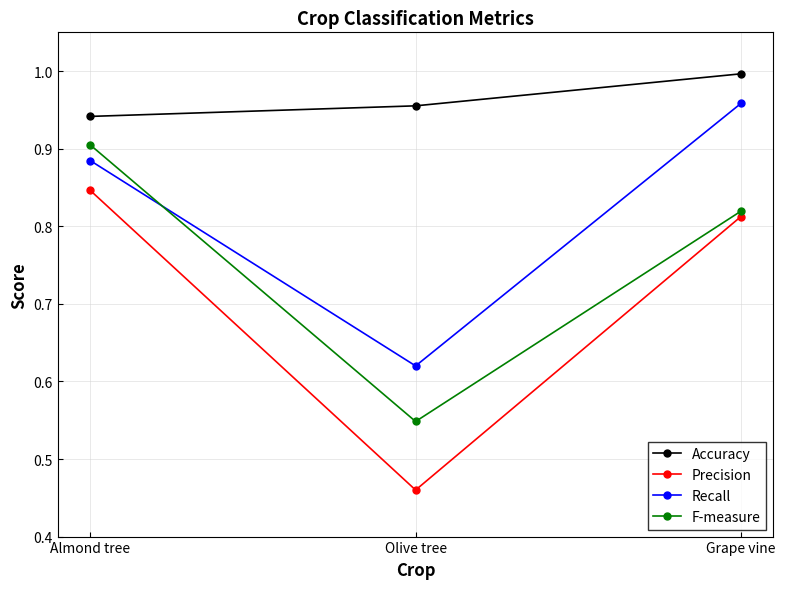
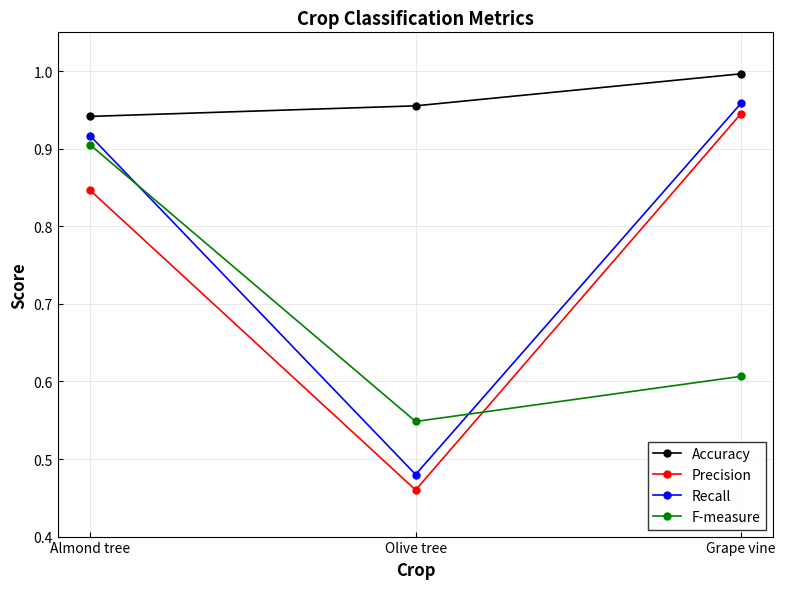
  {
    "Accuracy": {
      "Almond tree": 0.94,
      "Olive tree": 0.96,
      "Grape vine": 1.00
    },
    "Precision": {
      "Almond tree": 0.85,
      "Olive tree": 0.46,
-     "Grape vine": 0.81
+     "Grape vine": 0.95
    },
    "Recall": {
-     "Almond tree": 0.88,
-     "Olive tree": 0.62,
+     "Almond tree": 0.92,
+     "Olive tree": 0.48,
      "Grape vine": 0.96
    },
    "F-measure": {
      "Almond tree": 0.90,
      "Olive tree": 0.55,
-     "Grape vine": 0.82
+     "Grape vine": 0.61
    }
  }
